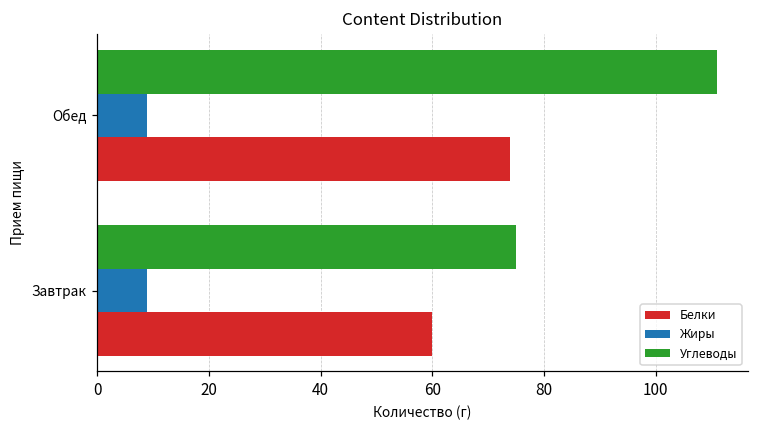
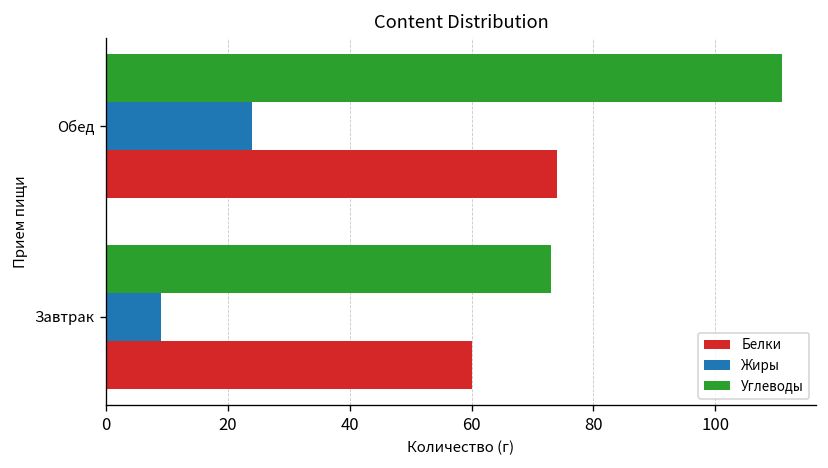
  {
    "Белки": {
      "Обед": 74,
      "Завтрак": 60
    },
    "Жиры": {
-     "Обед": 9,
+     "Обед": 24,
      "Завтрак": 9
    },
    "Углеводы": {
      "Обед": 111,
-     "Завтрак": 75
+     "Завтрак": 73
    }
  }
